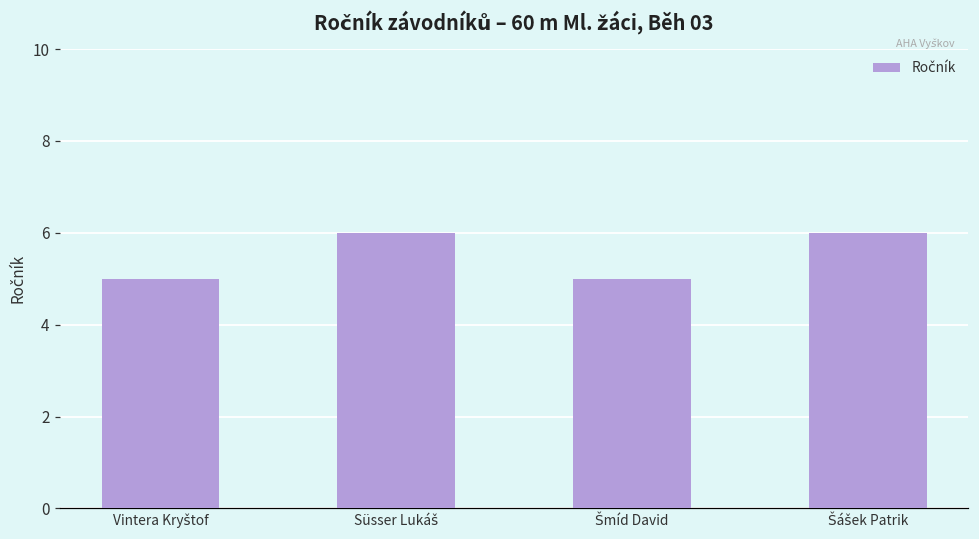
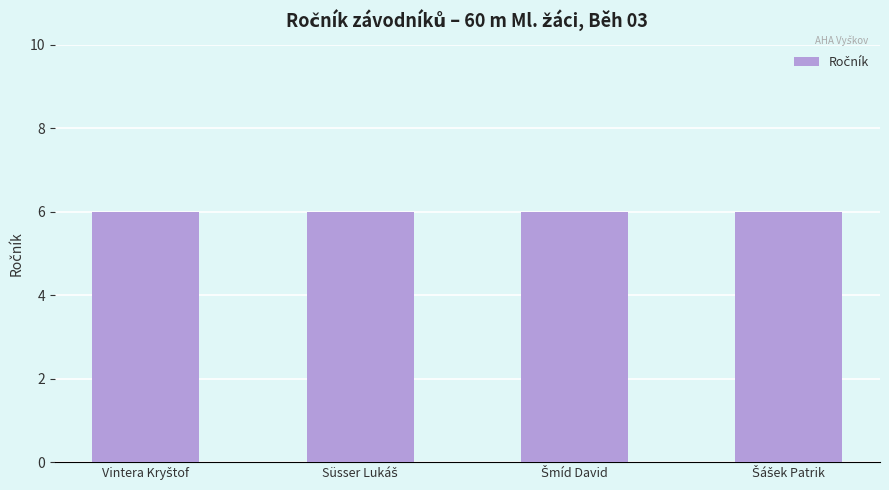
  {
-   "Vintera Kryštof": 5,
+   "Vintera Kryštof": 6,
    "Süsser Lukáš": 6,
-   "Šmíd David": 5,
+   "Šmíd David": 6,
    "Šášek Patrik": 6
  }
